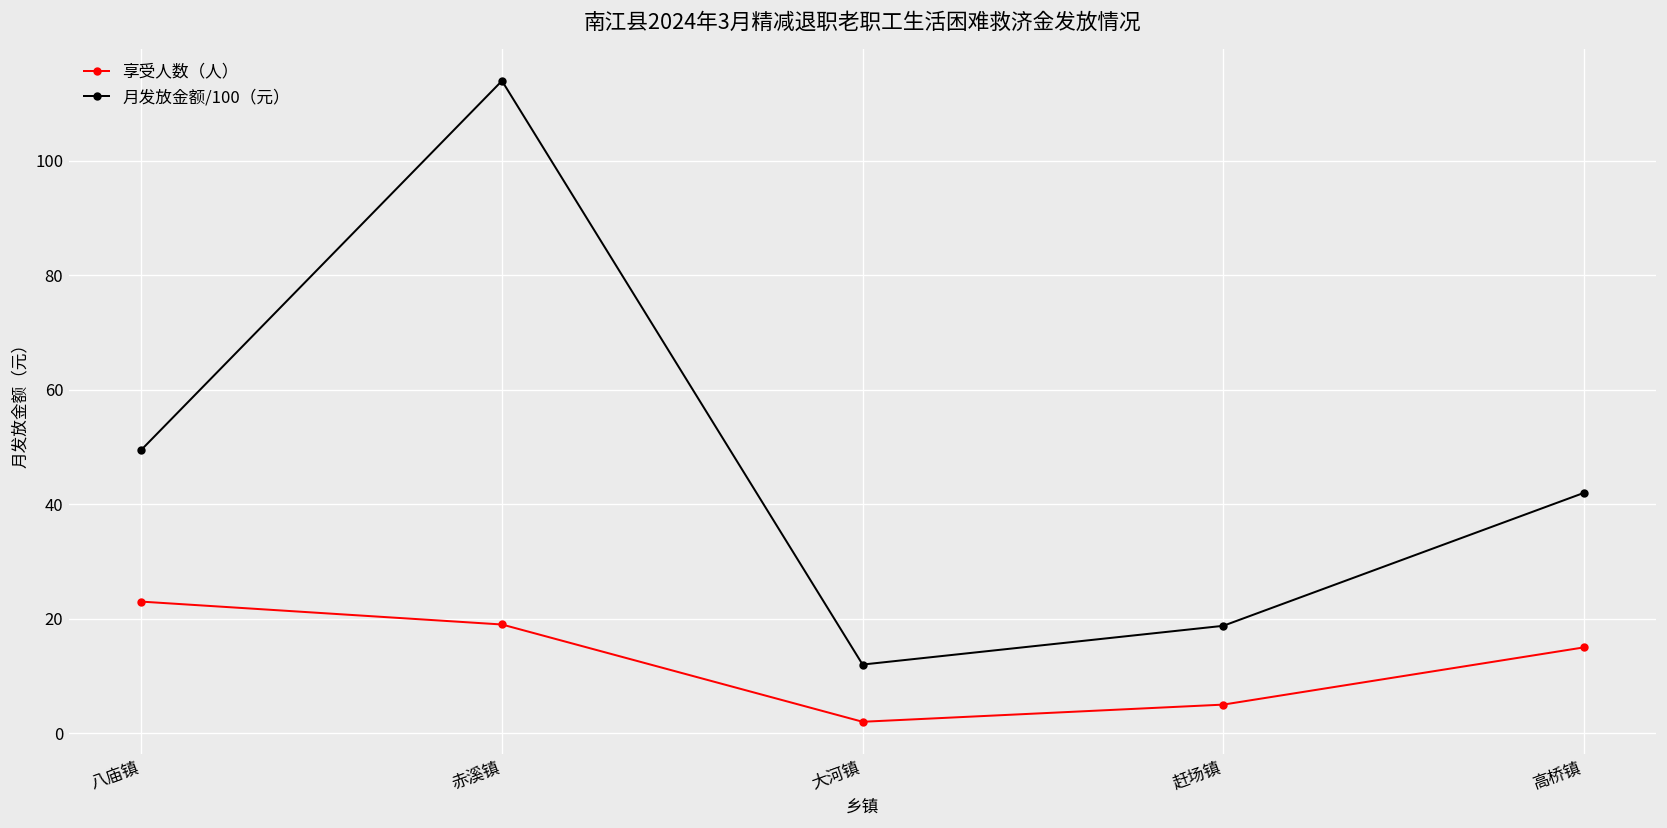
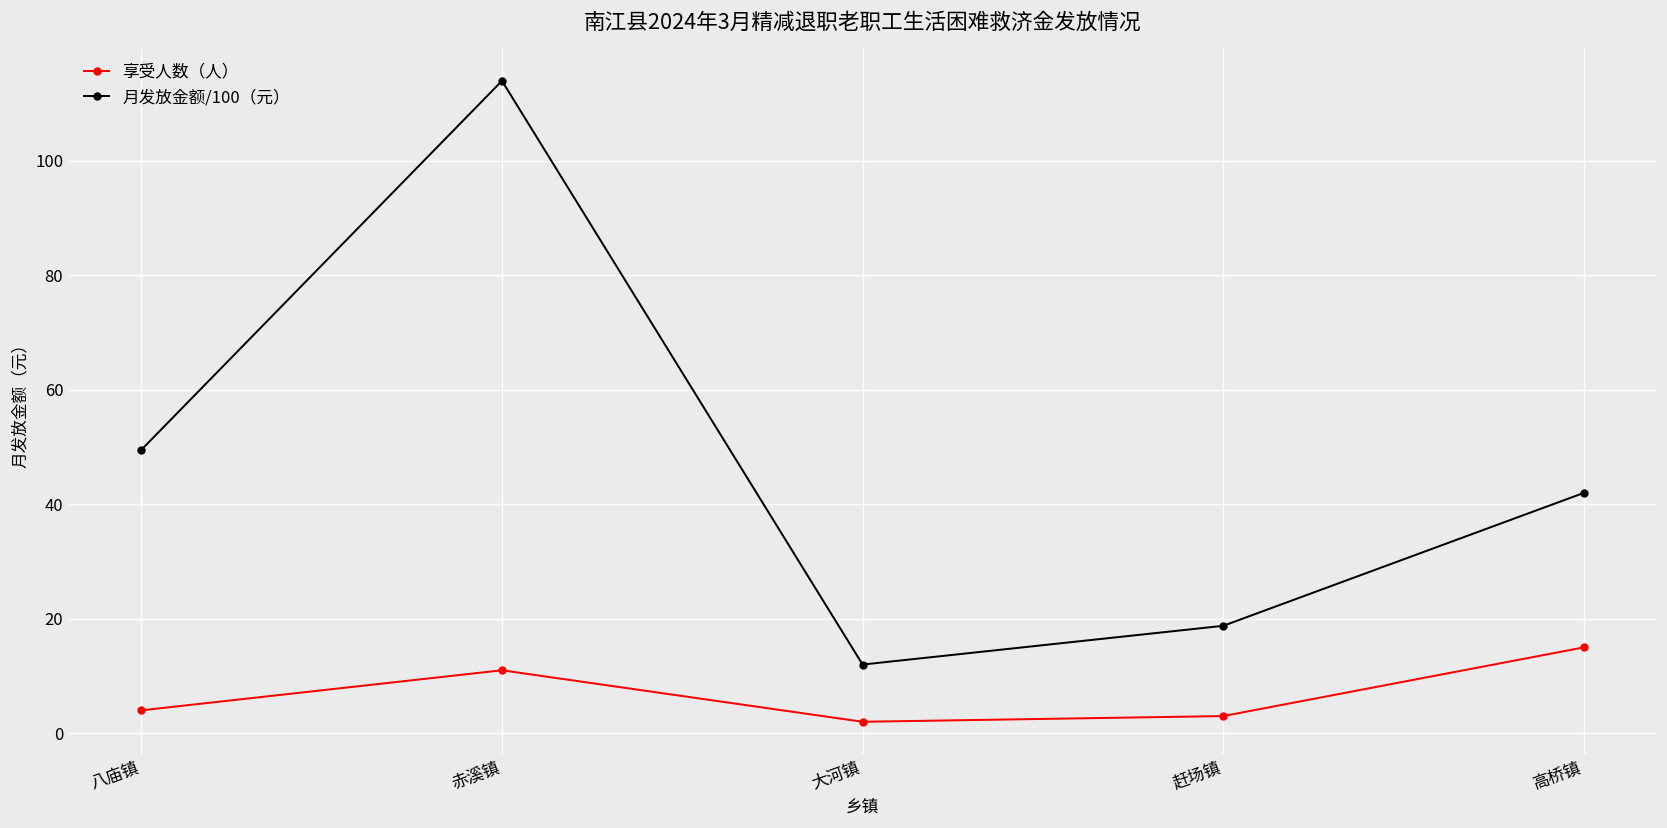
  {
    "享受人数（人）": {
-     "八庙镇": 23,
-     "赤溪镇": 19,
+     "八庙镇": 4,
+     "赤溪镇": 11,
      "大河镇": 2,
-     "赶场镇": 5,
+     "赶场镇": 3,
      "高桥镇": 15
    },
    "月发放金额/100（元）": {
      "八庙镇": 50,
      "赤溪镇": 114,
      "大河镇": 12,
      "赶场镇": 19,
      "高桥镇": 42
    }
  }
